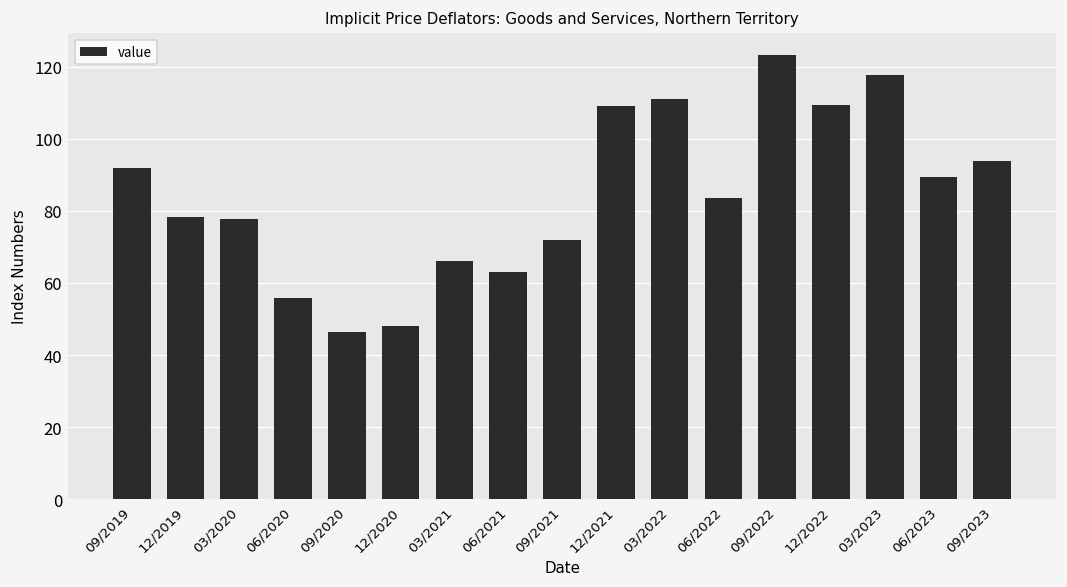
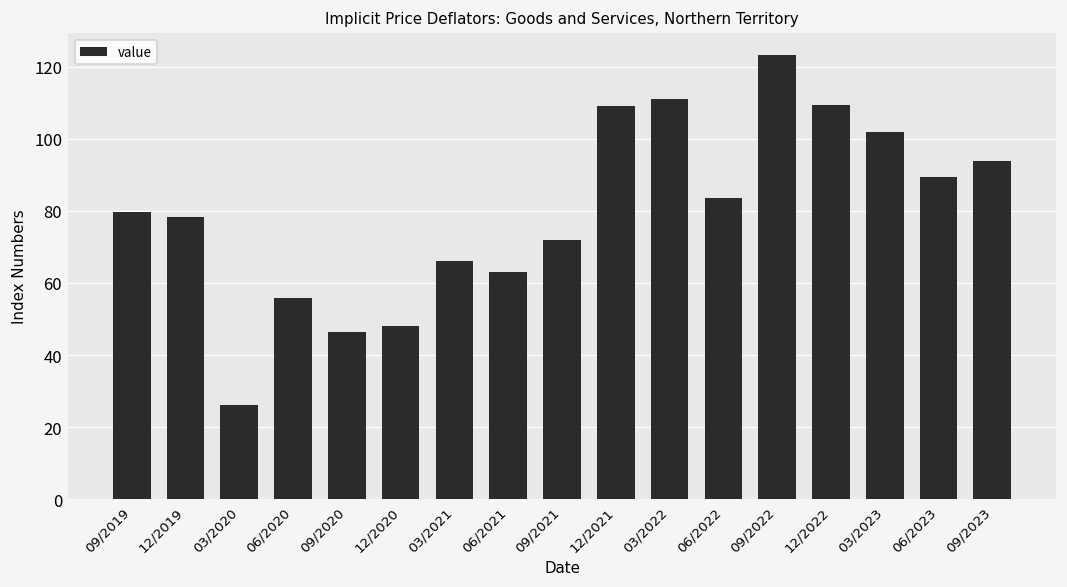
  {
-   "09/2019": 92,
+   "09/2019": 80,
    "12/2019": 78,
-   "03/2020": 78,
+   "03/2020": 26,
    "06/2020": 56,
    "09/2020": 46,
    "12/2020": 48,
    "03/2021": 66,
    "06/2021": 63,
    "09/2021": 72,
    "12/2021": 109,
    "03/2022": 111,
    "06/2022": 84,
    "09/2022": 123,
    "12/2022": 109,
-   "03/2023": 118,
+   "03/2023": 102,
    "06/2023": 90,
    "09/2023": 94
  }
